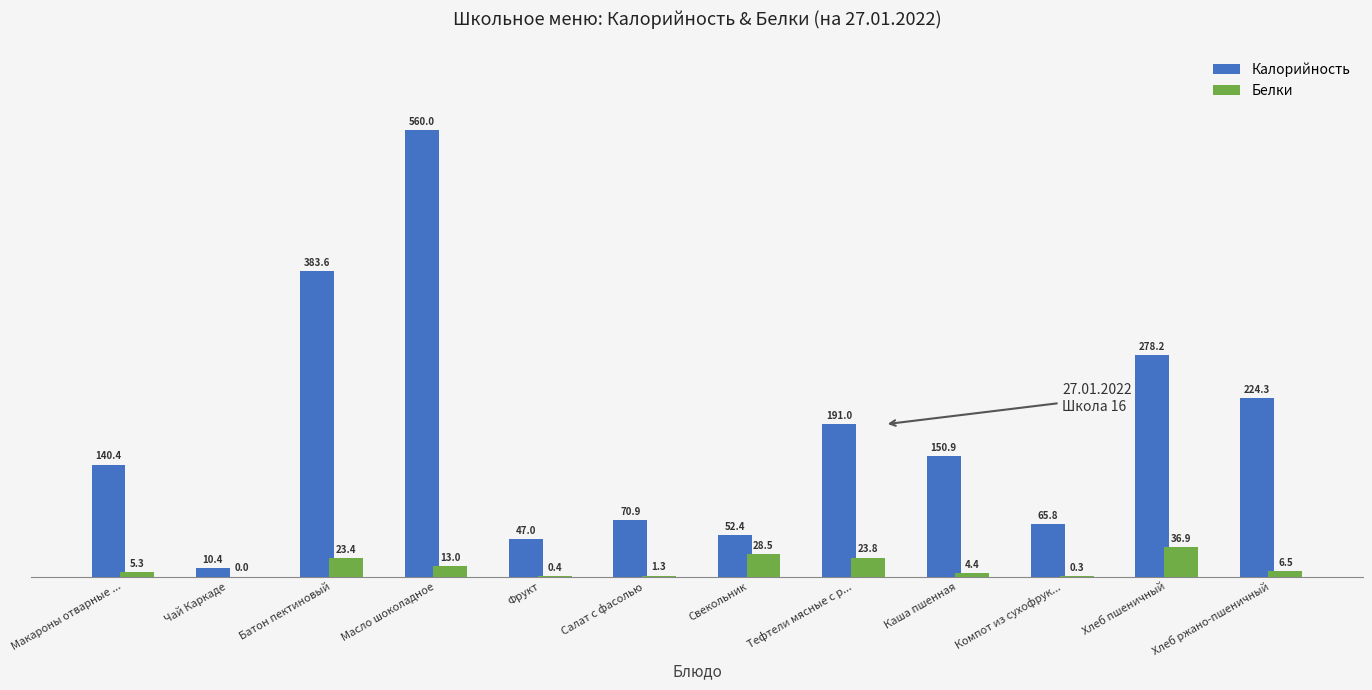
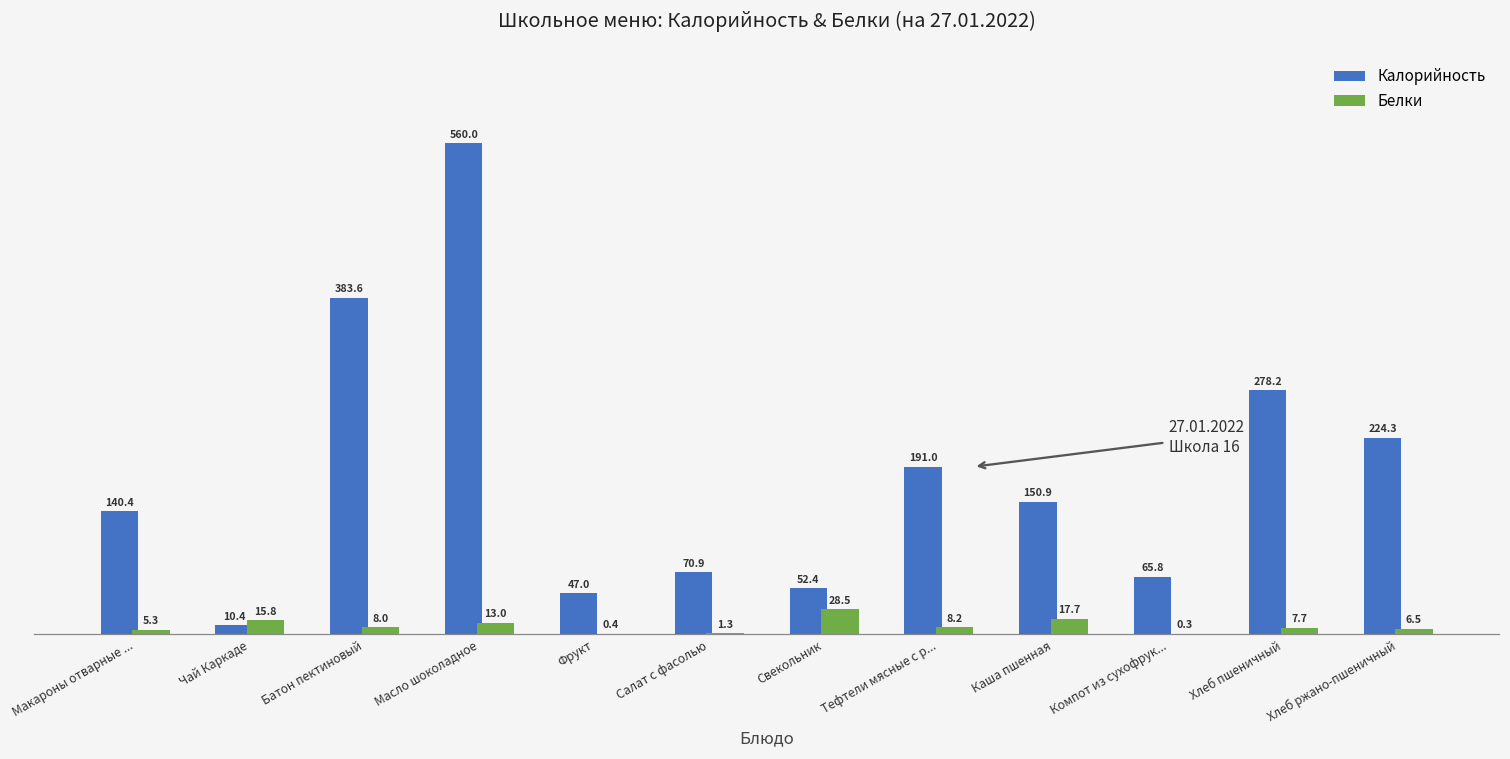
  {
    "Калорийность": {
      "Макароны отварные ...": 140.4,
      "Чай Каркаде": 10.4,
      "Батон пектиновый": 383.6,
      "Масло шоколадное": 560.0,
      "Фрукт": 47.0,
      "Салат с фасолью": 70.9,
      "Свекольник": 52.4,
      "Тефтели мясные с р...": 191.0,
      "Каша пшенная": 150.9,
      "Компот из сухофрук...": 65.8,
      "Хлеб пшеничный": 278.2,
      "Хлеб ржано-пшеничный": 224.3
    },
    "Белки": {
      "Макароны отварные ...": 5.3,
-     "Чай Каркаде": 0.0,
-     "Батон пектиновый": 23.4,
+     "Чай Каркаде": 15.8,
+     "Батон пектиновый": 8.0,
      "Масло шоколадное": 13.0,
      "Фрукт": 0.4,
      "Салат с фасолью": 1.3,
      "Свекольник": 28.5,
-     "Тефтели мясные с р...": 23.8,
-     "Каша пшенная": 4.4,
+     "Тефтели мясные с р...": 8.2,
+     "Каша пшенная": 17.7,
      "Компот из сухофрук...": 0.3,
-     "Хлеб пшеничный": 36.9,
+     "Хлеб пшеничный": 7.7,
      "Хлеб ржано-пшеничный": 6.5
    }
  }
